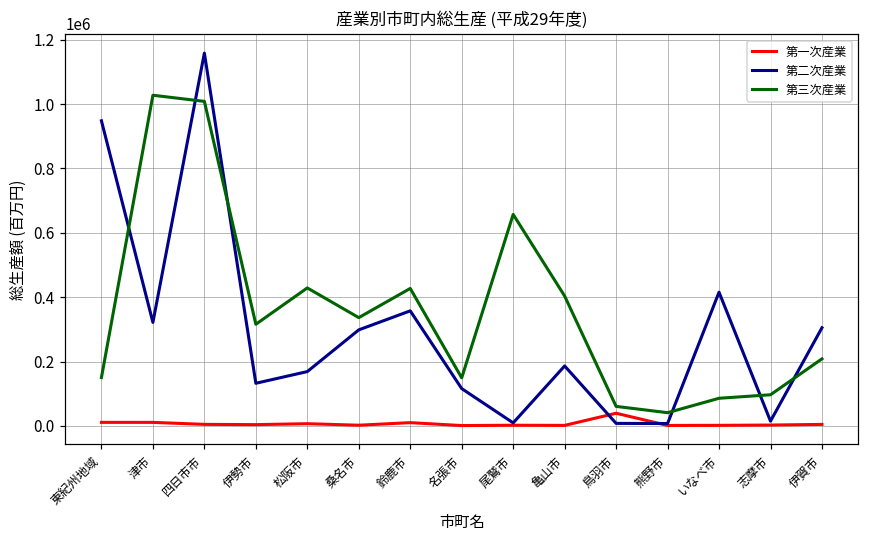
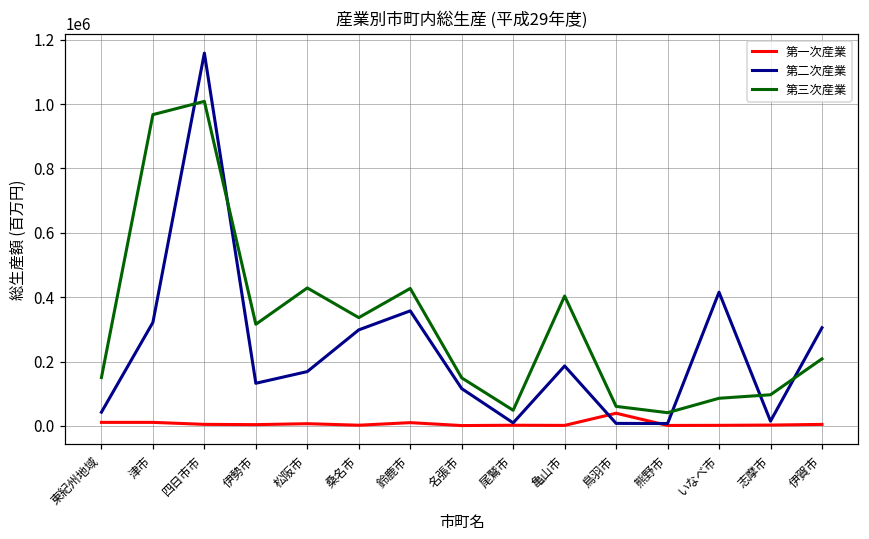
  {
    "第一次産業": {
      "東紀州地域": 10000,
      "津市": 10000,
      "四日市市": 0,
      "伊勢市": 0,
      "松阪市": 10000,
      "桑名市": 0,
      "鈴鹿市": 10000,
      "名張市": 0,
      "亀山市": 0,
      "鳥羽市": 40000,
      "いなべ市": 0,
      "志摩市": 0,
      "伊賀市": 0
    },
    "第二次産業": {
-     "東紀州地域": 950000,
+     "東紀州地域": 40000,
      "津市": 320000,
      "四日市市": 1160000,
      "伊勢市": 130000,
      "松阪市": 170000,
      "桑名市": 300000,
      "鈴鹿市": 360000,
      "名張市": 120000,
      "亀山市": 190000,
      "鳥羽市": 10000,
      "いなべ市": 420000,
      "志摩市": 10000,
      "伊賀市": 310000
    },
    "第三次産業": {
      "東紀州地域": 150000,
-     "津市": 1030000,
+     "津市": 970000,
      "四日市市": 1010000,
      "伊勢市": 320000,
      "松阪市": 430000,
      "桑名市": 340000,
      "鈴鹿市": 430000,
      "名張市": 150000,
-     "尾鷲市": 660000,
+     "尾鷲市": 50000,
      "亀山市": 400000,
      "鳥羽市": 60000,
      "熊野市": 40000,
      "いなべ市": 90000,
      "志摩市": 100000,
      "伊賀市": 210000
    }
  }
